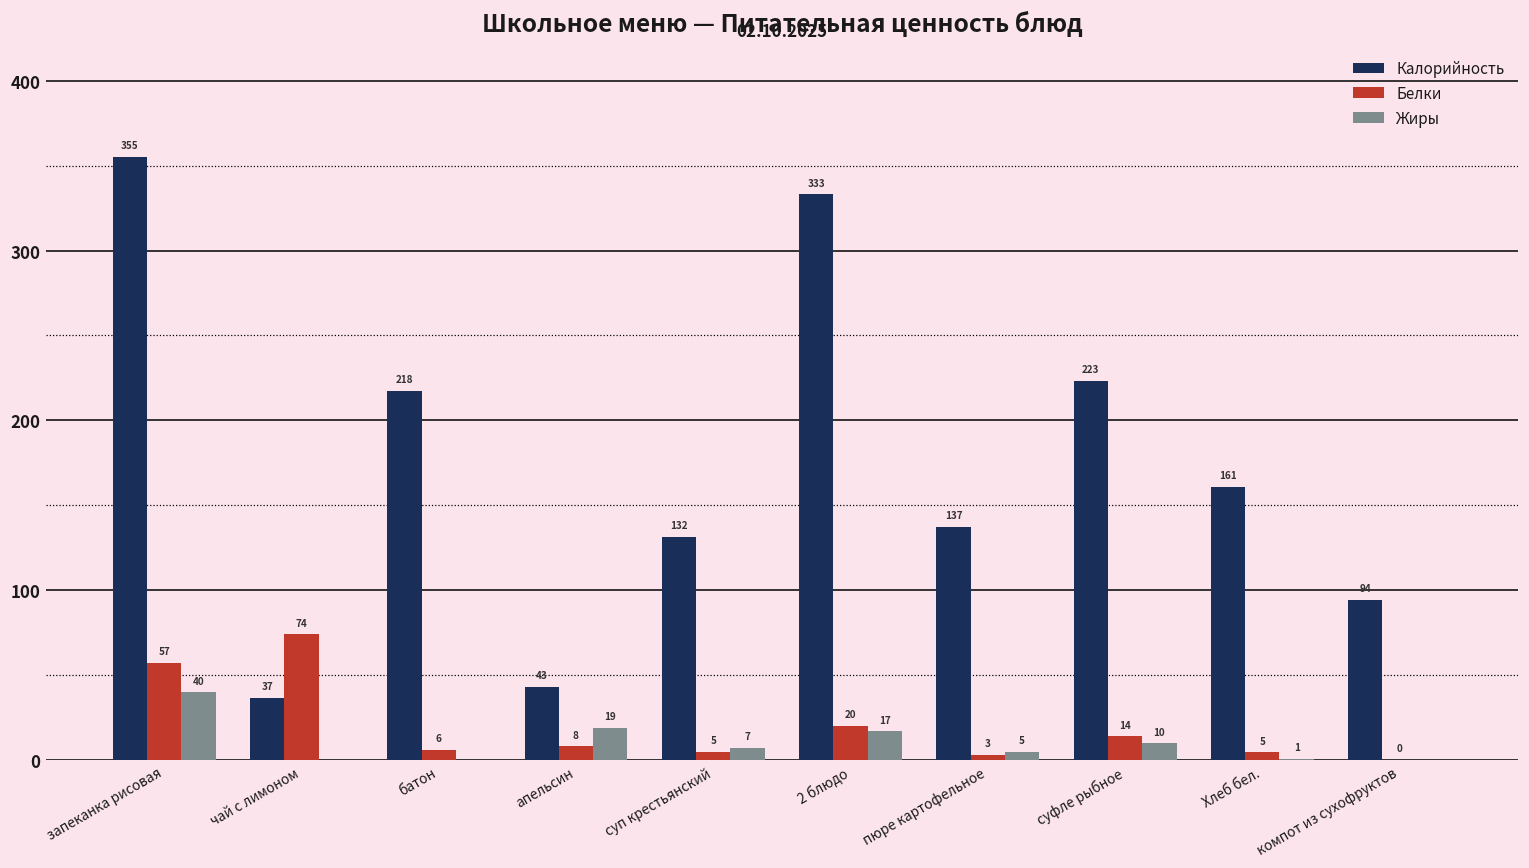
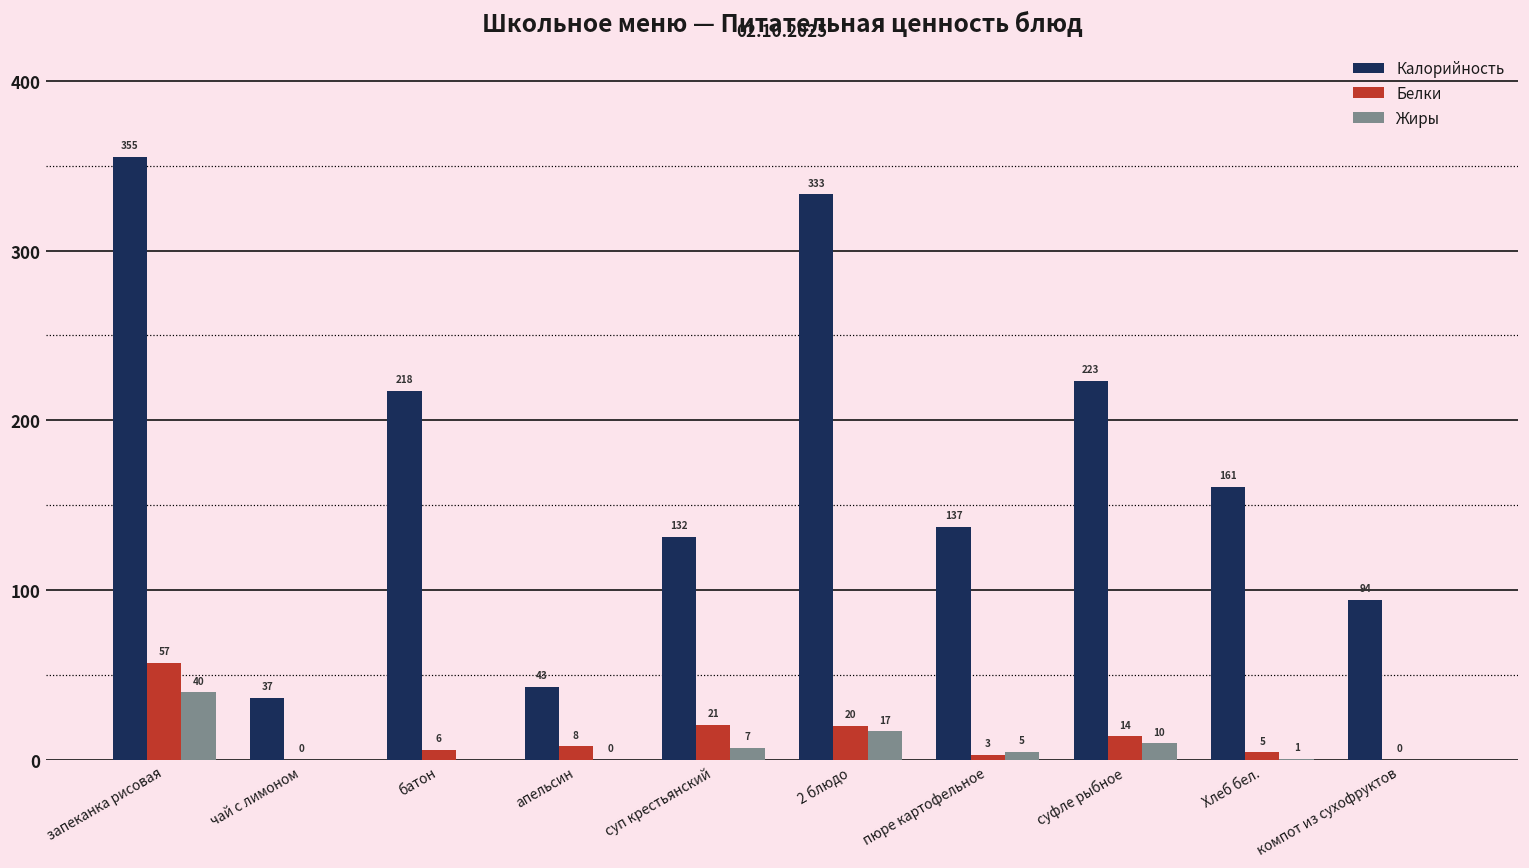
  {
    "Калорийность": {
      "запеканка рисовая": 355,
      "чай с лимоном": 37,
      "батон": 218,
      "апельсин": 43,
      "суп крестьянский": 132,
      "2 блюдо": 333,
      "пюре картофельное": 137,
      "суфле рыбное": 223,
      "Хлеб бел.": 161,
      "компот из сухофруктов": 94
    },
    "Белки": {
      "запеканка рисовая": 57,
-     "чай с лимоном": 74,
+     "чай с лимоном": 0,
      "батон": 6,
      "апельсин": 8,
-     "суп крестьянский": 5,
+     "суп крестьянский": 21,
      "2 блюдо": 20,
      "пюре картофельное": 3,
      "суфле рыбное": 14,
      "Хлеб бел.": 5,
      "компот из сухофруктов": 0
    },
    "Жиры": {
      "запеканка рисовая": 40,
-     "апельсин": 19,
+     "апельсин": 0,
      "суп крестьянский": 7,
      "2 блюдо": 17,
      "пюре картофельное": 5,
      "суфле рыбное": 10,
      "Хлеб бел.": 1
    }
  }
